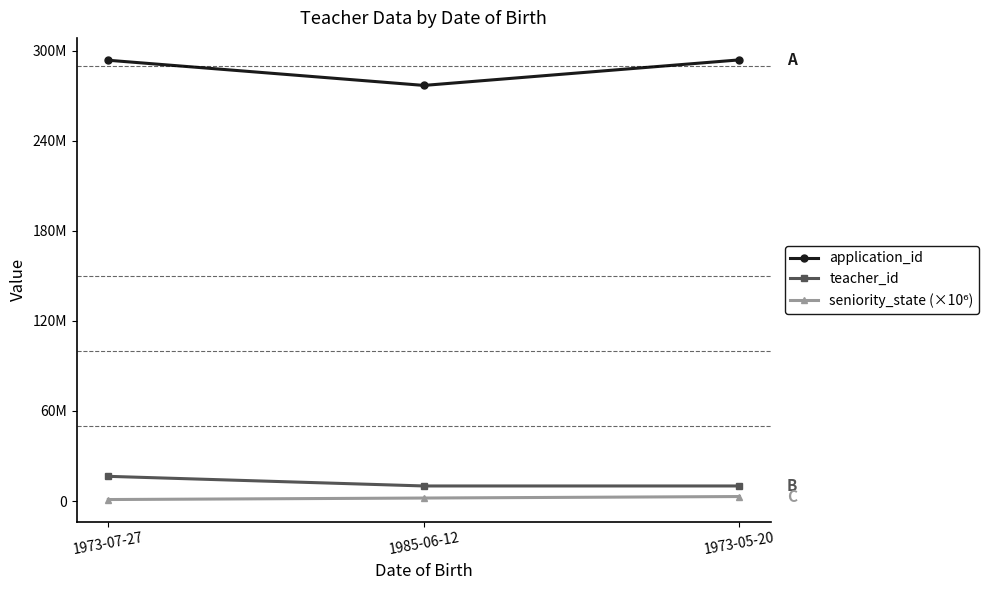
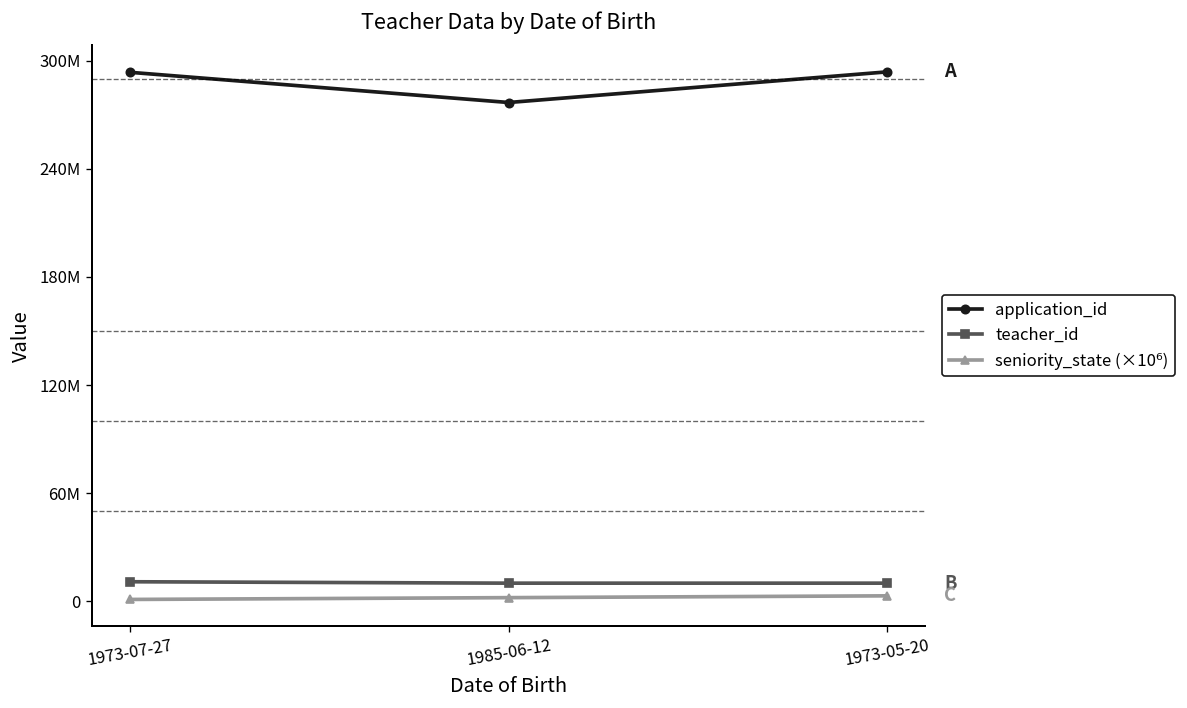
  {
    "application_id": {
      "1973-07-27": 294000000,
      "1985-06-12": 277000000,
      "1973-05-20": 294000000
    },
    "teacher_id": {
-     "1973-07-27": 16000000,
+     "1973-07-27": 11000000,
      "1985-06-12": 10000000,
      "1973-05-20": 10000000
    },
    "seniority_state (×10⁶)": {
      "1973-07-27": 1000000,
      "1985-06-12": 2000000,
      "1973-05-20": 3000000
    }
  }
